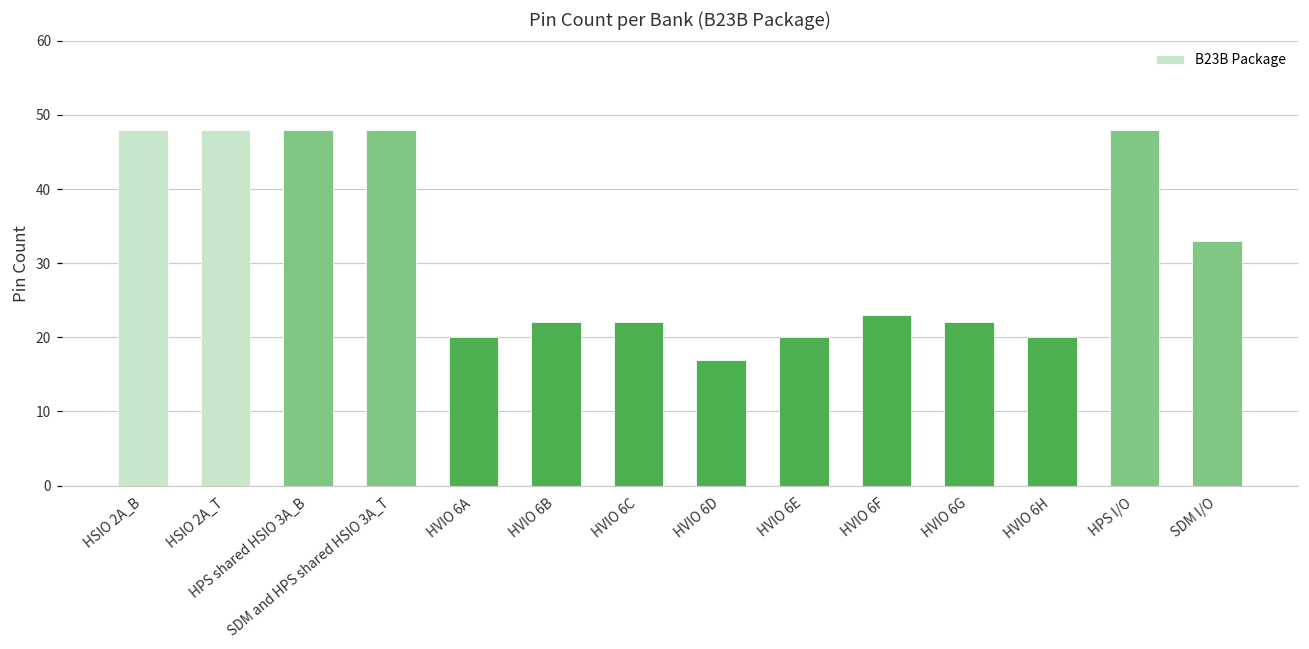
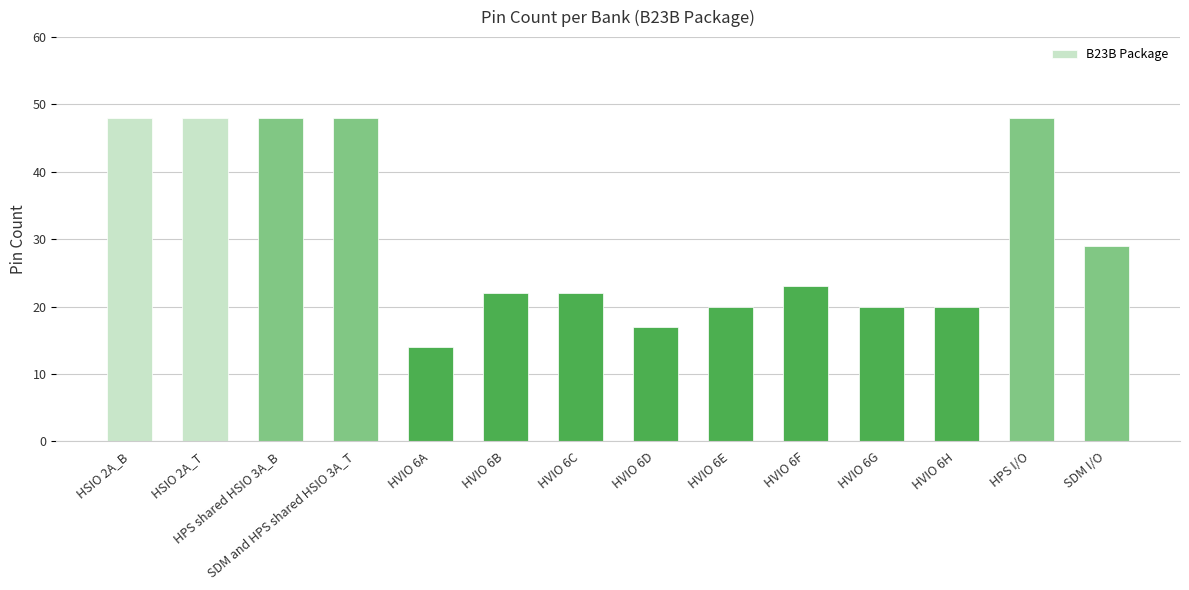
  {
    "HSIO 2A_B": 48,
    "HSIO 2A_T": 48,
    "HPS shared HSIO 3A_B": 48,
    "SDM and HPS shared HSIO 3A_T": 48,
-   "HVIO 6A": 20,
+   "HVIO 6A": 14,
    "HVIO 6B": 22,
    "HVIO 6C": 22,
    "HVIO 6D": 17,
    "HVIO 6E": 20,
    "HVIO 6F": 23,
-   "HVIO 6G": 22,
+   "HVIO 6G": 20,
    "HVIO 6H": 20,
    "HPS I/O": 48,
-   "SDM I/O": 33
+   "SDM I/O": 29
  }
